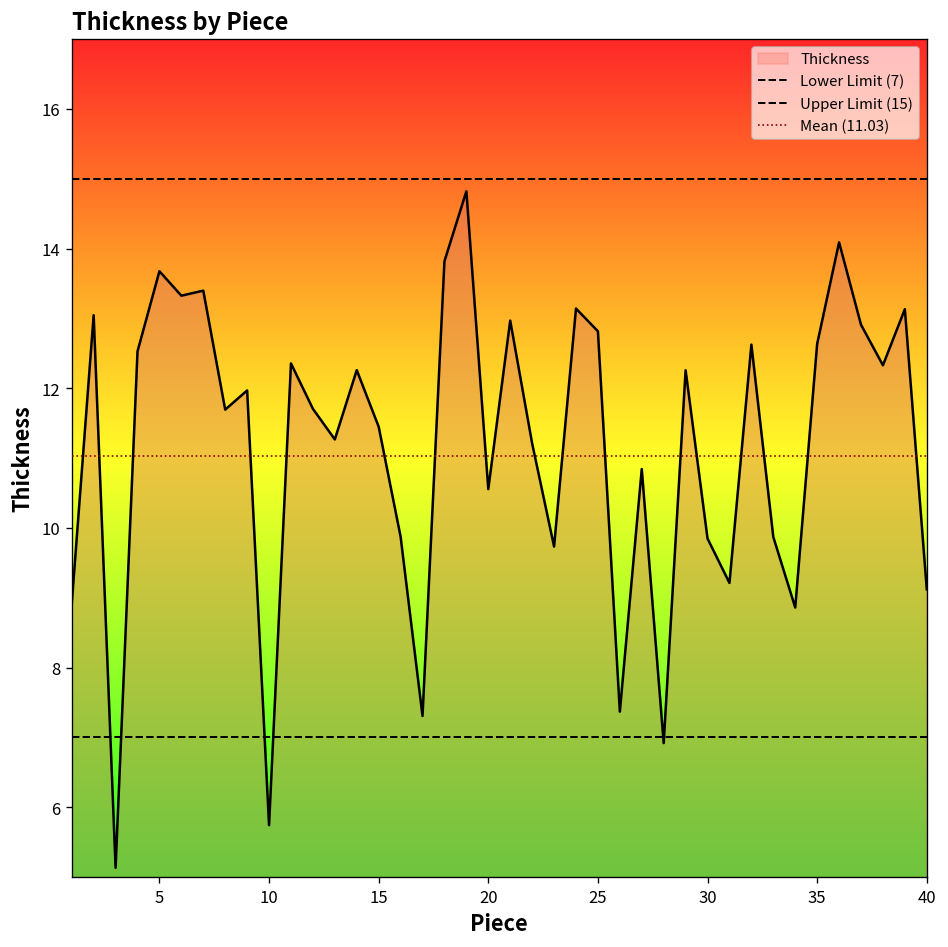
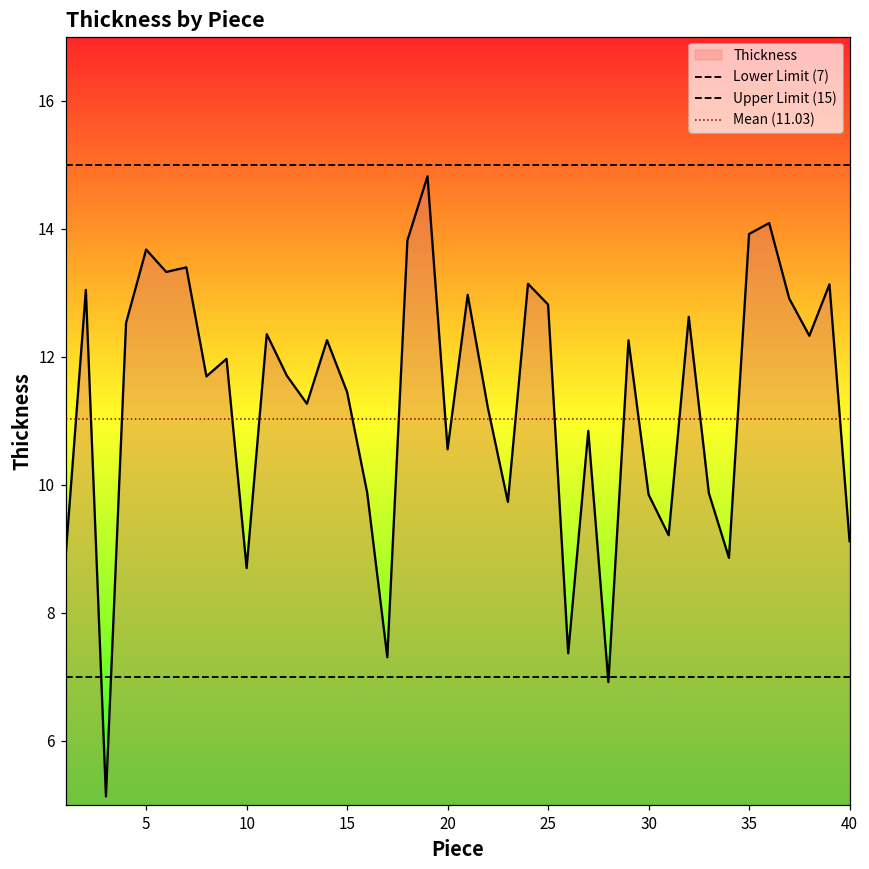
  {
    "5": 13.7,
-   "10": 5.7,
+   "10": 8.7,
    "15": 11.4,
    "20": 10.6,
    "25": 12.8,
    "30": 9.8,
-   "35": 12.6,
+   "35": 13.9,
    "40": 9.1
  }
